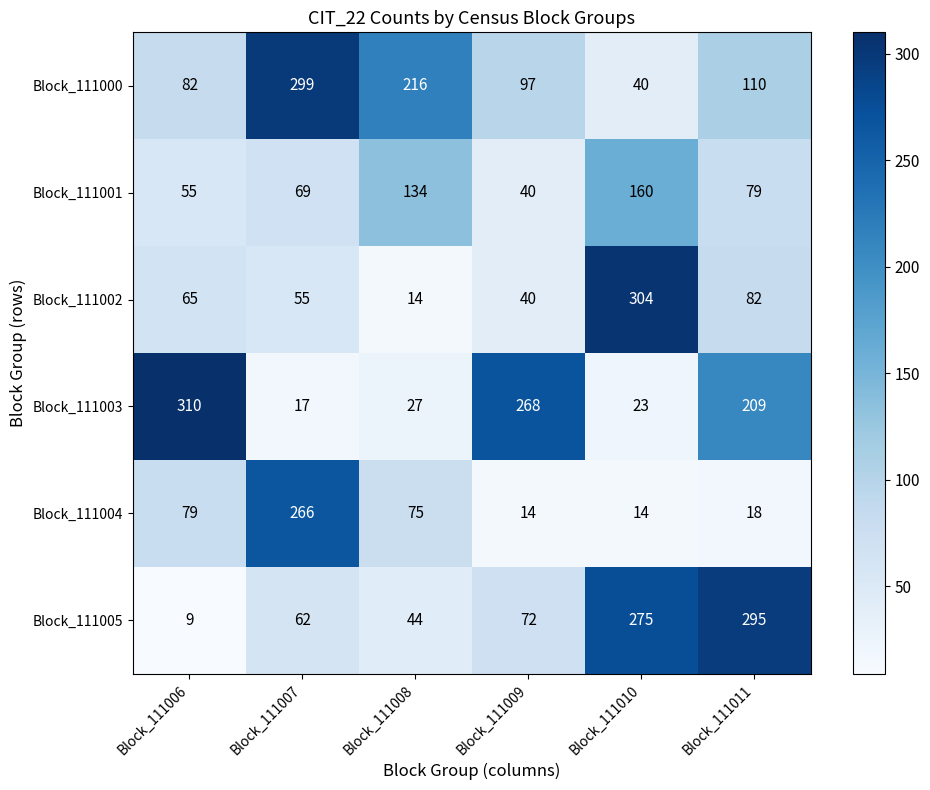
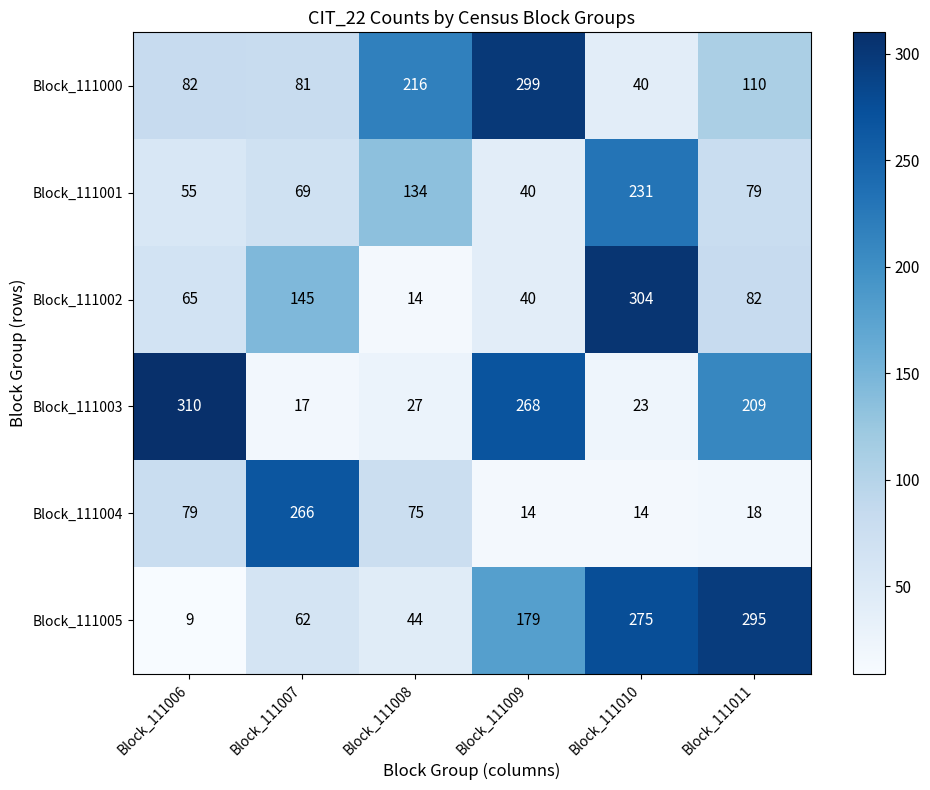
  {
    "Block_111000": {
      "Block_111006": 82,
-     "Block_111007": 299,
+     "Block_111007": 81,
      "Block_111008": 216,
-     "Block_111009": 97,
+     "Block_111009": 299,
      "Block_111010": 40,
      "Block_111011": 110
    },
    "Block_111001": {
      "Block_111006": 55,
      "Block_111007": 69,
      "Block_111008": 134,
      "Block_111009": 40,
-     "Block_111010": 160,
+     "Block_111010": 231,
      "Block_111011": 79
    },
    "Block_111002": {
      "Block_111006": 65,
-     "Block_111007": 55,
+     "Block_111007": 145,
      "Block_111008": 14,
      "Block_111009": 40,
      "Block_111010": 304,
      "Block_111011": 82
    },
    "Block_111003": {
      "Block_111006": 310,
      "Block_111007": 17,
      "Block_111008": 27,
      "Block_111009": 268,
      "Block_111010": 23,
      "Block_111011": 209
    },
    "Block_111004": {
      "Block_111006": 79,
      "Block_111007": 266,
      "Block_111008": 75,
      "Block_111009": 14,
      "Block_111010": 14,
      "Block_111011": 18
    },
    "Block_111005": {
      "Block_111006": 9,
      "Block_111007": 62,
      "Block_111008": 44,
-     "Block_111009": 72,
+     "Block_111009": 179,
      "Block_111010": 275,
      "Block_111011": 295
    }
  }
